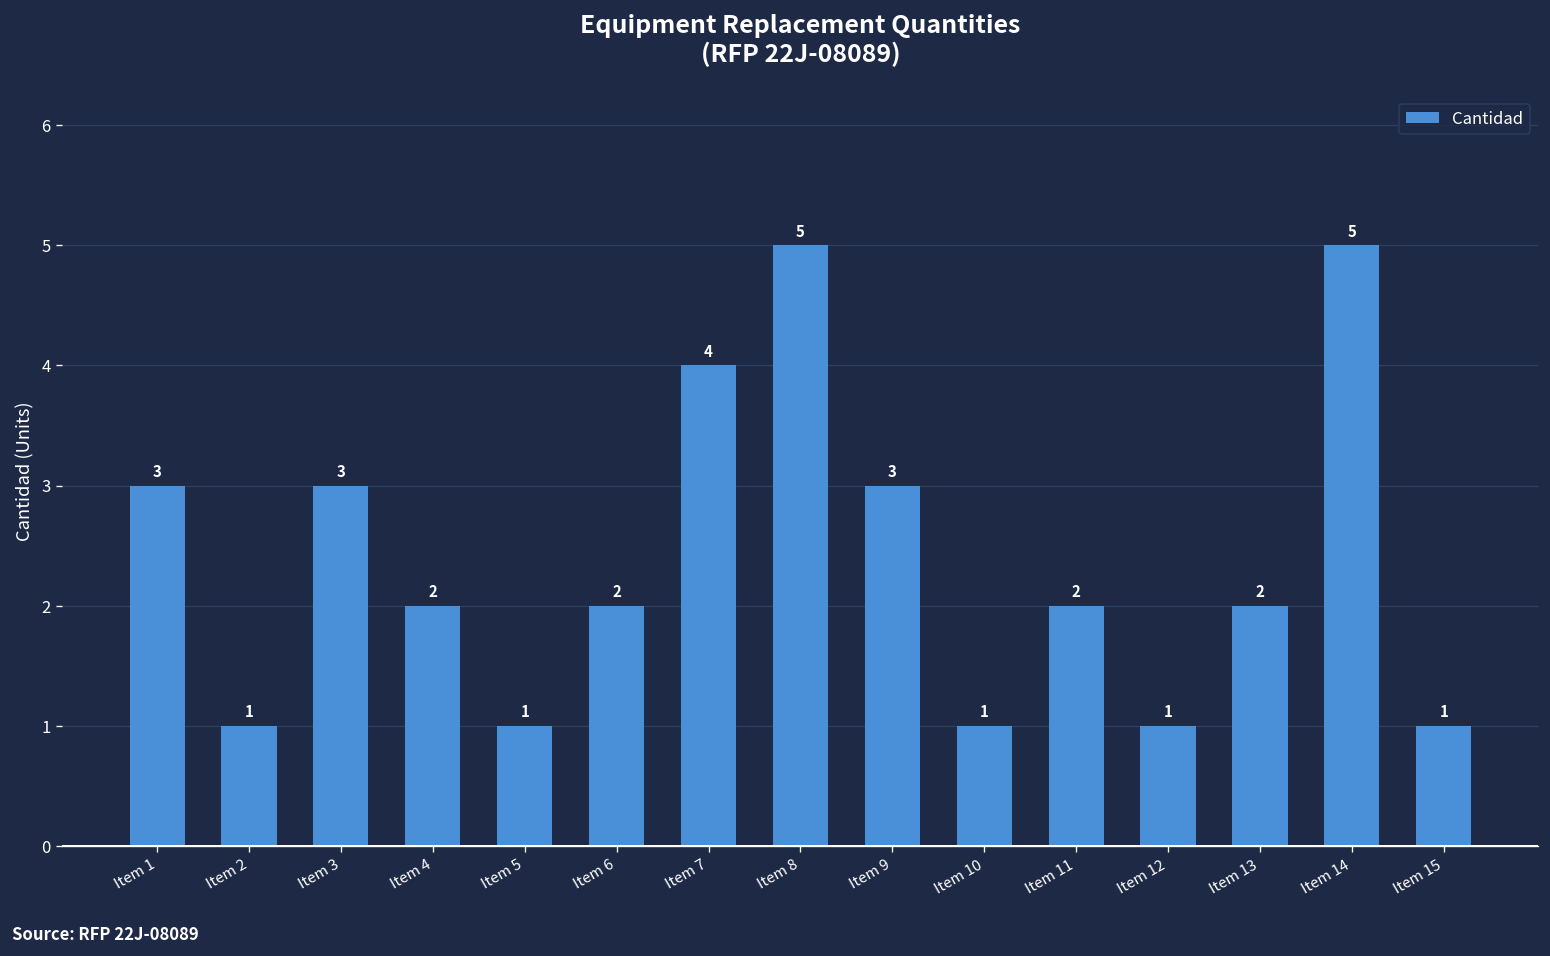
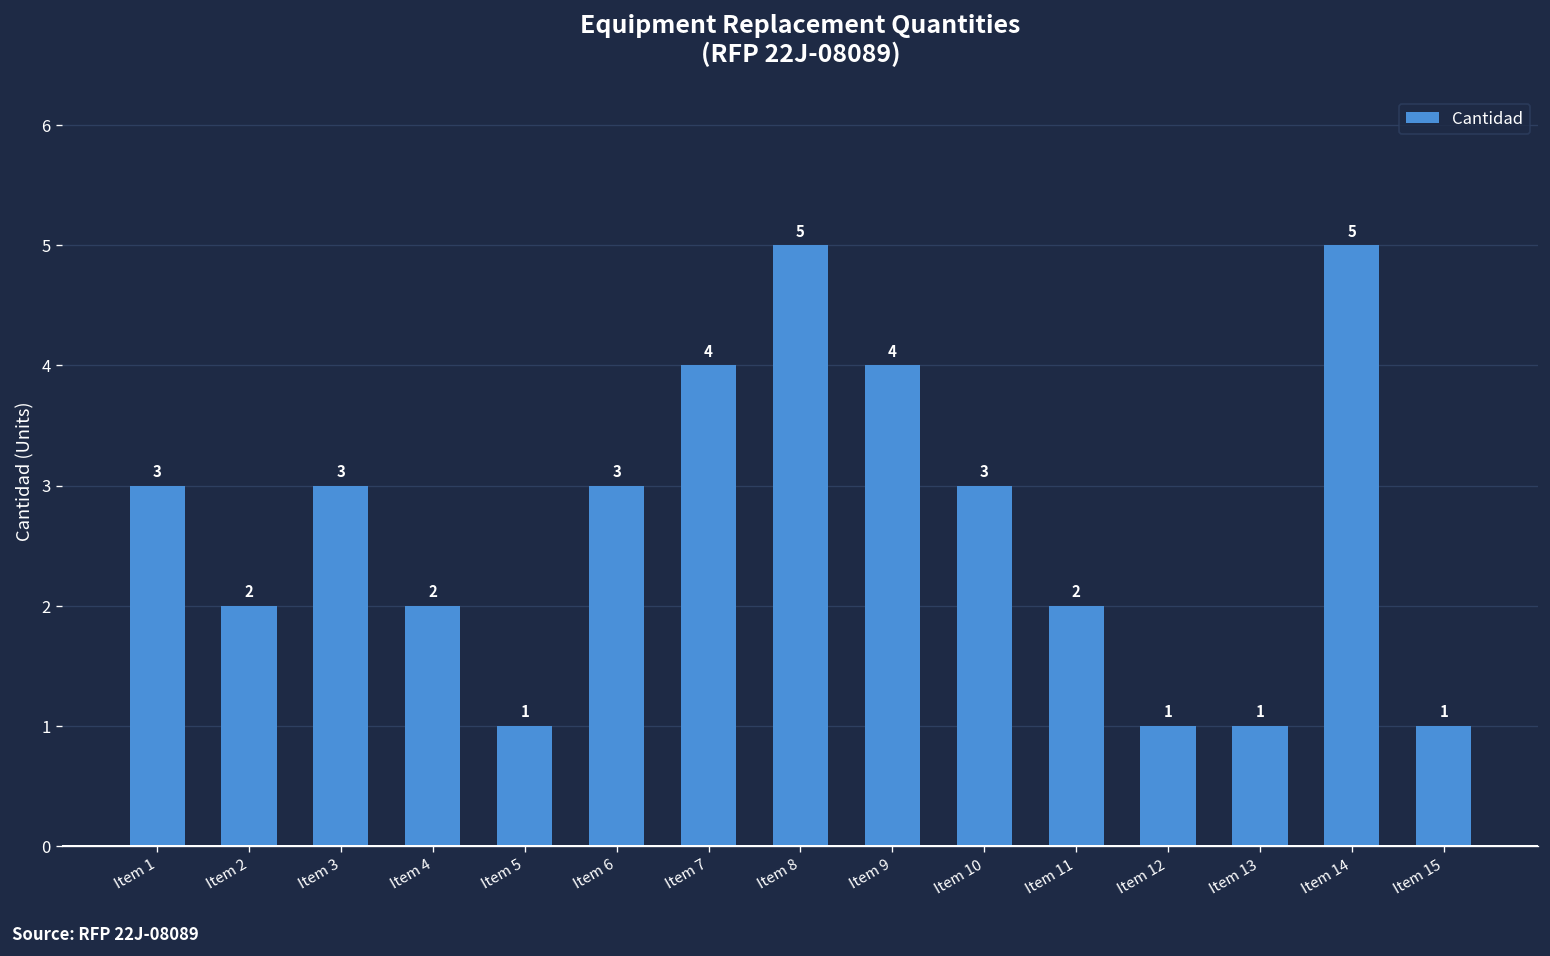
  {
    "Item 1": 3,
-   "Item 2": 1,
+   "Item 2": 2,
    "Item 3": 3,
    "Item 4": 2,
    "Item 5": 1,
-   "Item 6": 2,
+   "Item 6": 3,
    "Item 7": 4,
    "Item 8": 5,
-   "Item 9": 3,
-   "Item 10": 1,
+   "Item 9": 4,
+   "Item 10": 3,
    "Item 11": 2,
    "Item 12": 1,
-   "Item 13": 2,
+   "Item 13": 1,
    "Item 14": 5,
    "Item 15": 1
  }
